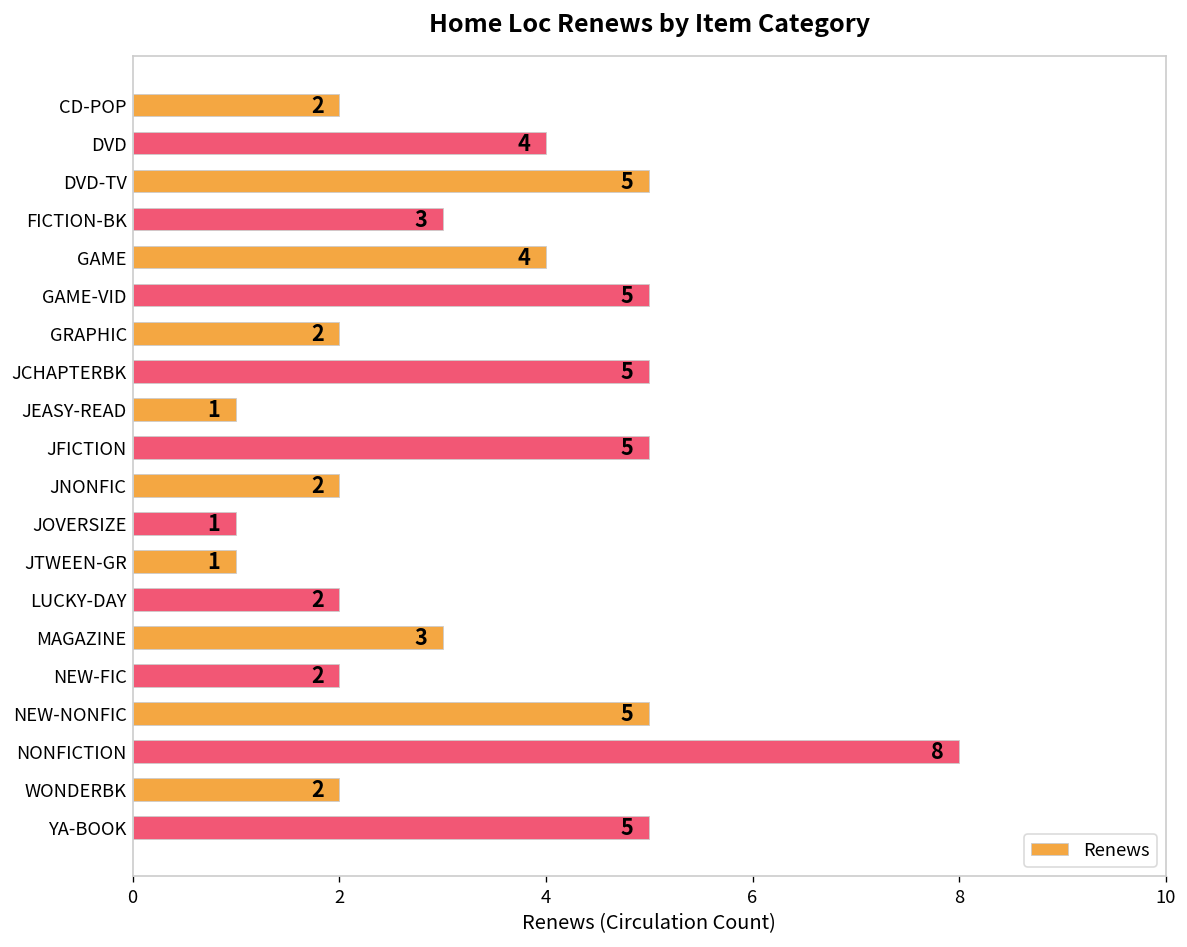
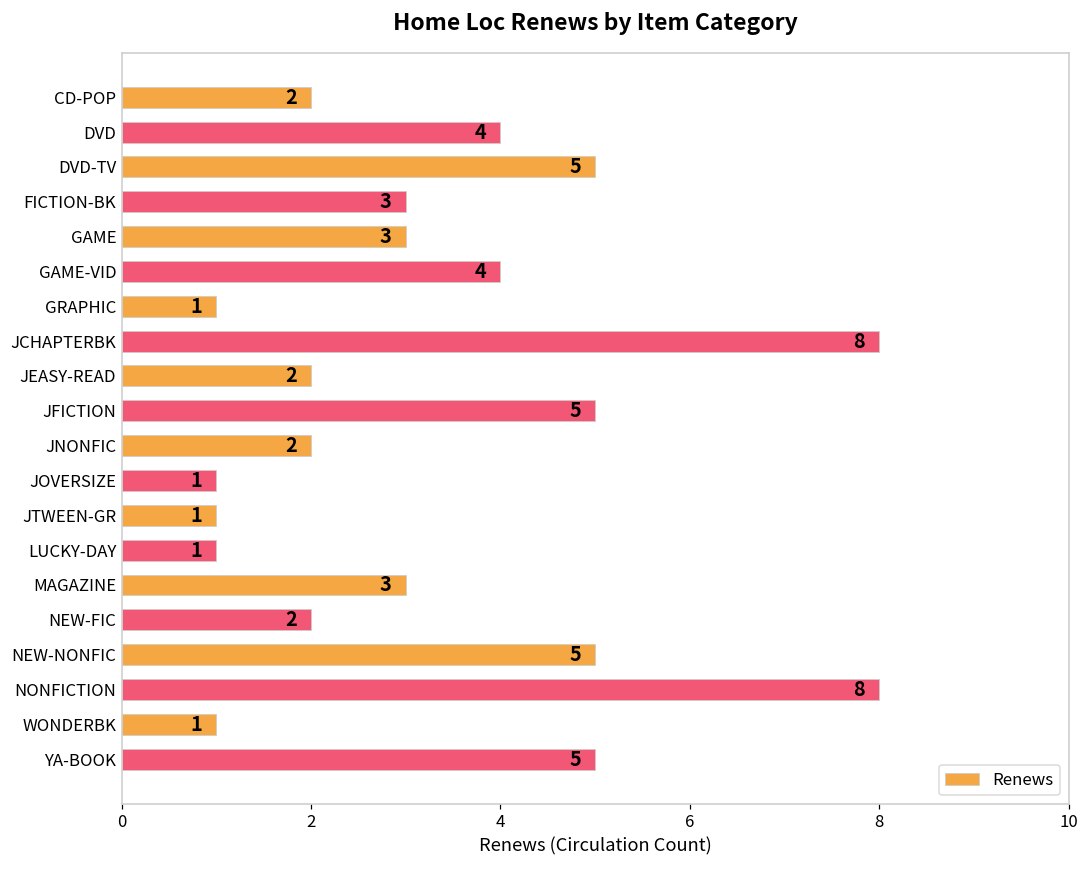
  {
    "CD-POP": 2,
    "DVD": 4,
    "DVD-TV": 5,
    "FICTION-BK": 3,
-   "GAME": 4,
-   "GAME-VID": 5,
-   "GRAPHIC": 2,
-   "JCHAPTERBK": 5,
-   "JEASY-READ": 1,
+   "GAME": 3,
+   "GAME-VID": 4,
+   "GRAPHIC": 1,
+   "JCHAPTERBK": 8,
+   "JEASY-READ": 2,
    "JFICTION": 5,
    "JNONFIC": 2,
    "JOVERSIZE": 1,
    "JTWEEN-GR": 1,
-   "LUCKY-DAY": 2,
+   "LUCKY-DAY": 1,
    "MAGAZINE": 3,
    "NEW-FIC": 2,
    "NEW-NONFIC": 5,
    "NONFICTION": 8,
-   "WONDERBK": 2,
+   "WONDERBK": 1,
    "YA-BOOK": 5
  }
